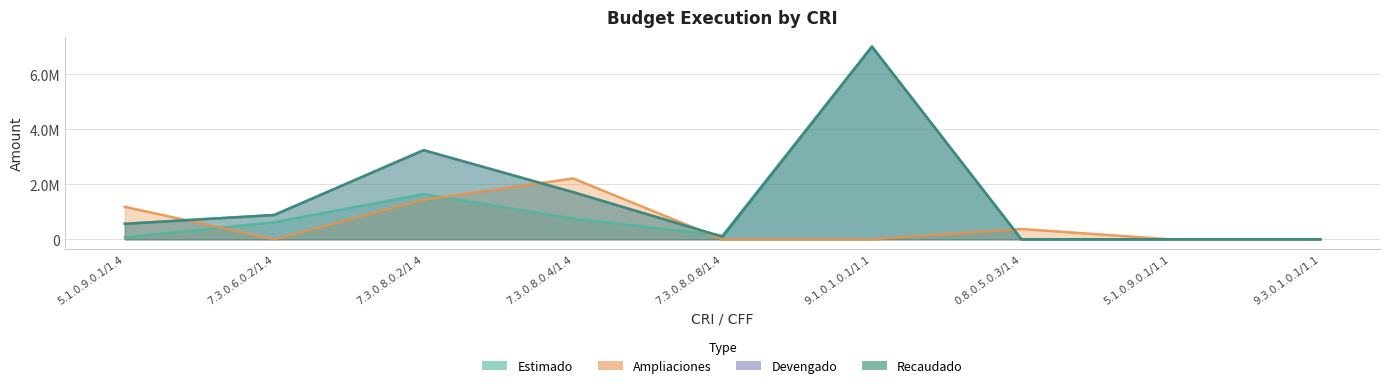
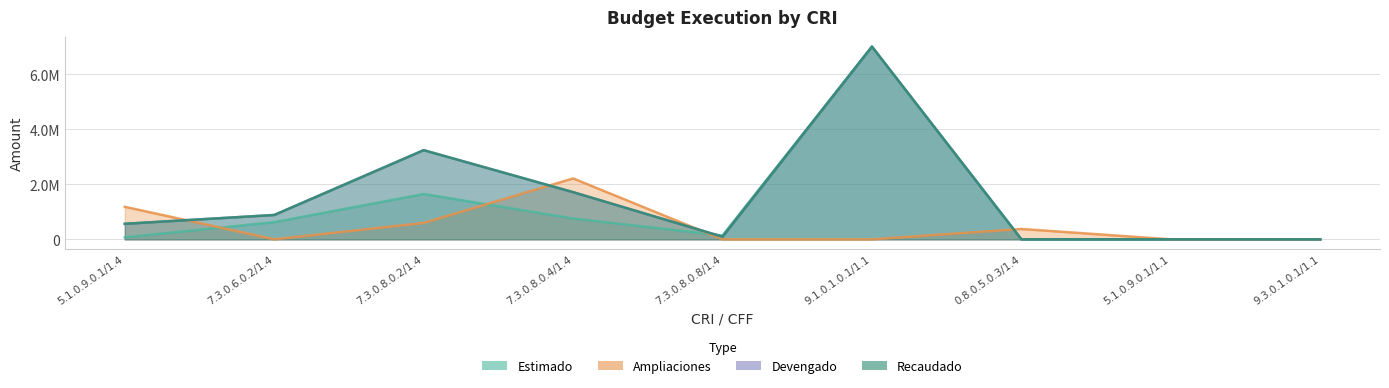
  {
    "Ampliaciones": {
      "5.1.0.9.0.1/1.4": 1200000,
      "7.3.0.6.0.2/1.4": 0,
-     "7.3.0.8.0.2/1.4": 1400000,
+     "7.3.0.8.0.2/1.4": 600000,
      "7.3.0.8.0.4/1.4": 2200000,
      "7.3.0.8.0.8/1.4": 0,
      "9.1.0.1.0.1/1.1": 0,
      "0.8.0.5.0.3/1.4": 400000
    }
  }
